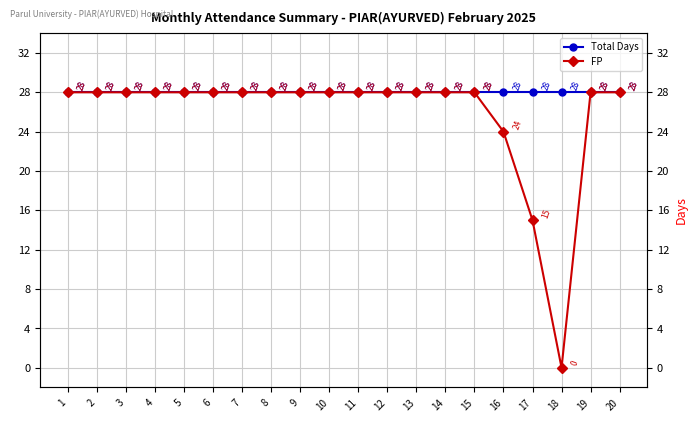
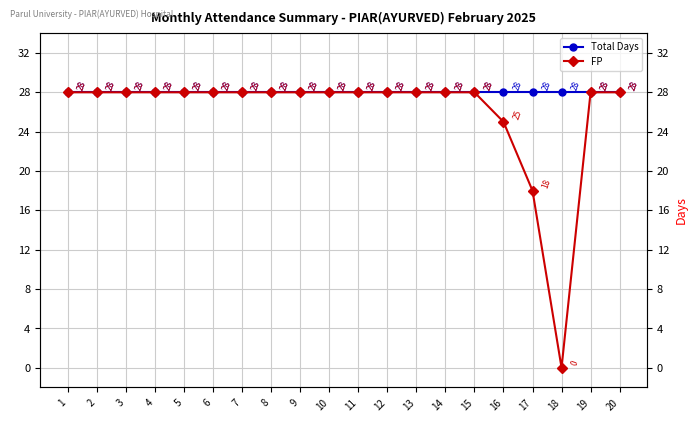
  {
    "Total Days": {
      "16": 28,
      "17": 28,
      "18": 28
    },
    "FP": {
-     "16": 24,
-     "17": 15,
+     "16": 25,
+     "17": 18,
      "18": 0
    }
  }
